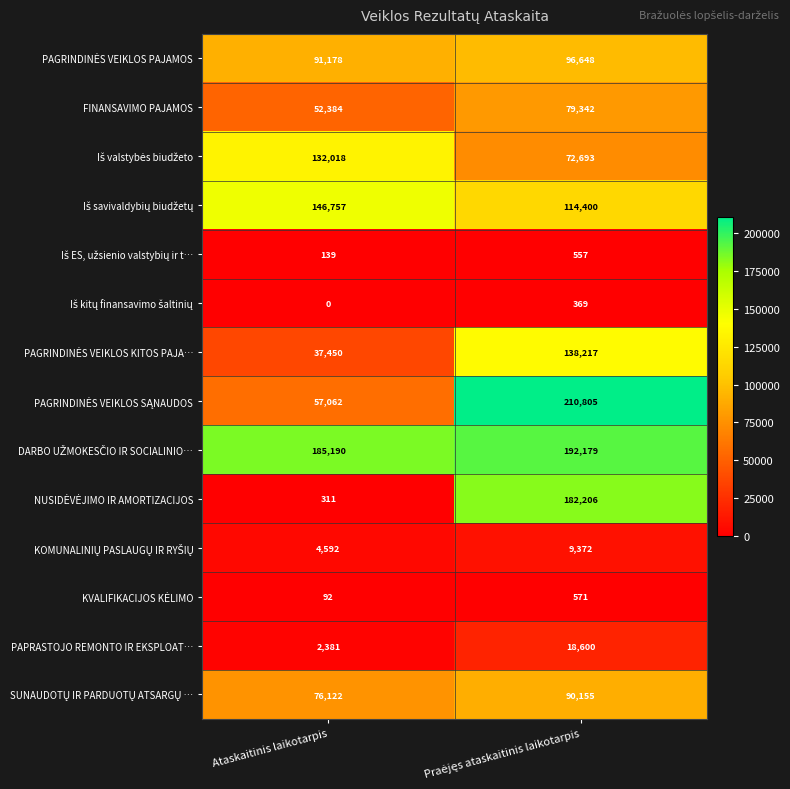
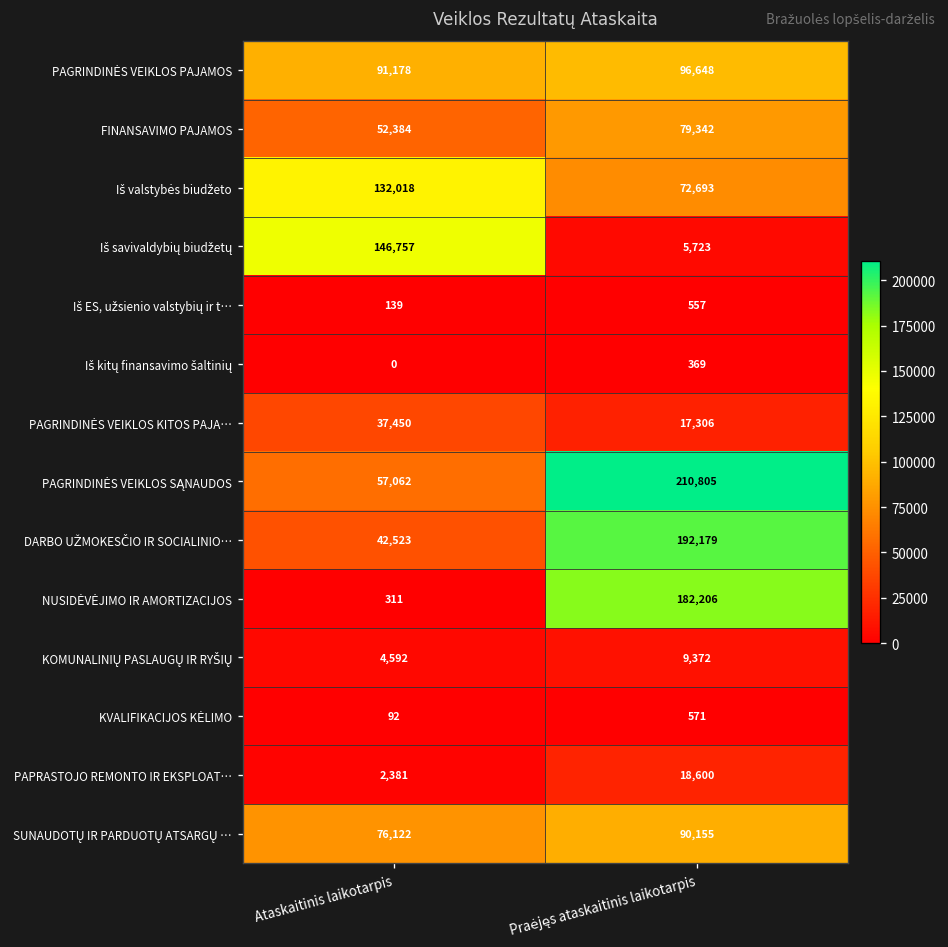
  {
    "PAGRINDINĖS VEIKLOS PAJAMOS": {
      "Ataskaitinis laikotarpis": "91,178",
      "Praėjęs ataskaitinis laikotarpis": "96,648"
    },
    "FINANSAVIMO PAJAMOS": {
      "Ataskaitinis laikotarpis": "52,384",
      "Praėjęs ataskaitinis laikotarpis": "79,342"
    },
    "Iš valstybės biudžeto": {
      "Ataskaitinis laikotarpis": "132,018",
      "Praėjęs ataskaitinis laikotarpis": "72,693"
    },
    "Iš savivaldybių biudžetų": {
      "Ataskaitinis laikotarpis": "146,757",
-     "Praėjęs ataskaitinis laikotarpis": "114,400"
+     "Praėjęs ataskaitinis laikotarpis": "5,723"
    },
    "Iš ES, užsienio valstybių ir t…": {
      "Ataskaitinis laikotarpis": "139",
      "Praėjęs ataskaitinis laikotarpis": "557"
    },
    "Iš kitų finansavimo šaltinių": {
      "Ataskaitinis laikotarpis": "0",
      "Praėjęs ataskaitinis laikotarpis": "369"
    },
    "PAGRINDINĖS VEIKLOS KITOS PAJA…": {
      "Ataskaitinis laikotarpis": "37,450",
-     "Praėjęs ataskaitinis laikotarpis": "138,217"
+     "Praėjęs ataskaitinis laikotarpis": "17,306"
    },
    "PAGRINDINĖS VEIKLOS SĄNAUDOS": {
      "Ataskaitinis laikotarpis": "57,062",
      "Praėjęs ataskaitinis laikotarpis": "210,805"
    },
    "DARBO UŽMOKESČIO IR SOCIALINIO…": {
-     "Ataskaitinis laikotarpis": "185,190",
+     "Ataskaitinis laikotarpis": "42,523",
      "Praėjęs ataskaitinis laikotarpis": "192,179"
    },
    "NUSIDĖVĖJIMO IR AMORTIZACIJOS": {
      "Ataskaitinis laikotarpis": "311",
      "Praėjęs ataskaitinis laikotarpis": "182,206"
    },
    "KOMUNALINIŲ PASLAUGŲ IR RYŠIŲ": {
      "Ataskaitinis laikotarpis": "4,592",
      "Praėjęs ataskaitinis laikotarpis": "9,372"
    },
    "KVALIFIKACIJOS KĖLIMO": {
      "Ataskaitinis laikotarpis": "92",
      "Praėjęs ataskaitinis laikotarpis": "571"
    },
    "PAPRASTOJO REMONTO IR EKSPLOAT…": {
      "Ataskaitinis laikotarpis": "2,381",
      "Praėjęs ataskaitinis laikotarpis": "18,600"
    },
    "SUNAUDOTŲ IR PARDUOTŲ ATSARGŲ …": {
      "Ataskaitinis laikotarpis": "76,122",
      "Praėjęs ataskaitinis laikotarpis": "90,155"
    }
  }
